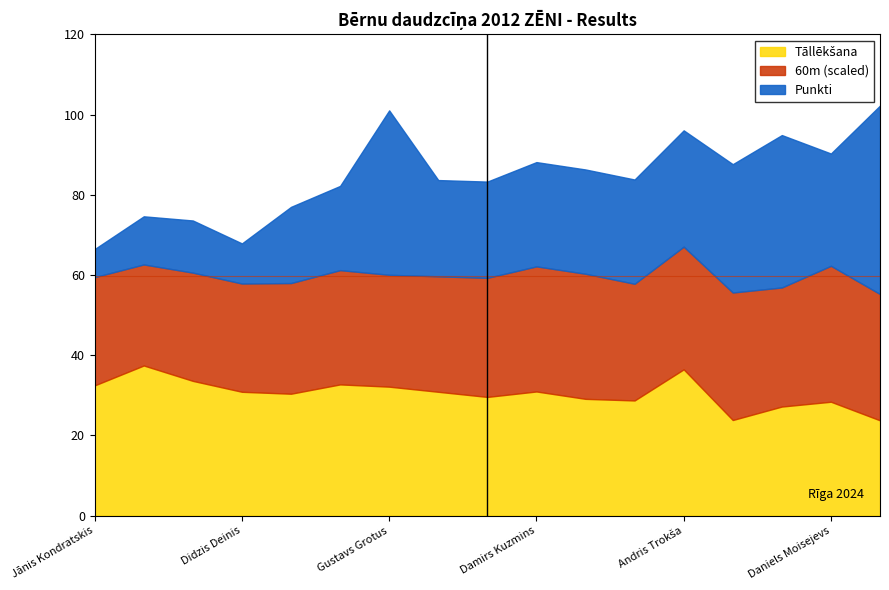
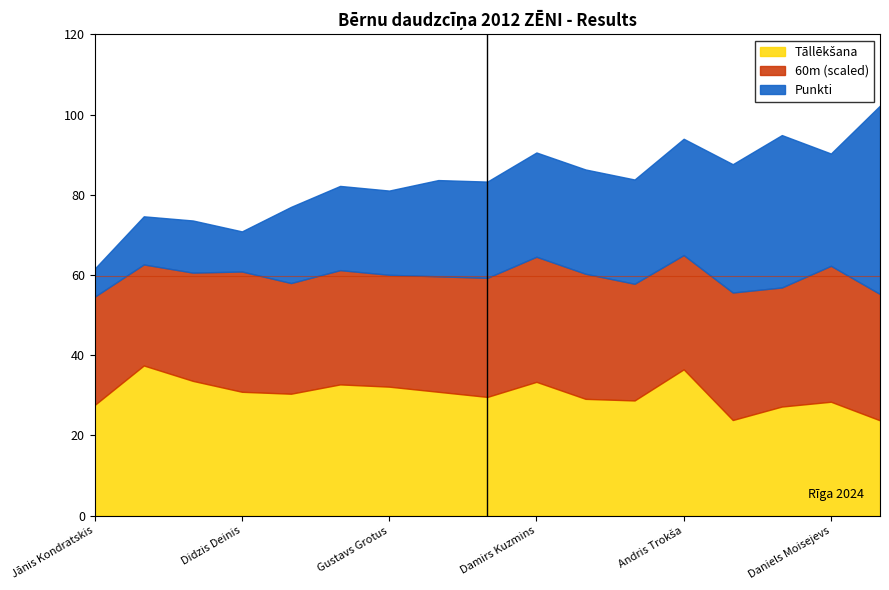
  {
    "Tāllēkšana": {
-     "Jānis Kondratskis": 32,
+     "Jānis Kondratskis": 28,
      "Didzis Deinis": 31,
      "Gustavs Grotus": 32,
-     "Damirs Kuzmins": 31,
+     "Damirs Kuzmins": 33,
      "Andris Trokša": 36,
      "Daniels Moisejevs": 28
    },
    "60m (scaled)": {
      "Jānis Kondratskis": 27,
-     "Didzis Deinis": 27,
+     "Didzis Deinis": 30,
      "Gustavs Grotus": 28,
      "Damirs Kuzmins": 31,
-     "Andris Trokša": 31,
+     "Andris Trokša": 28,
      "Daniels Moisejevs": 34
    },
    "Punkti": {
      "Jānis Kondratskis": 7,
      "Didzis Deinis": 10,
-     "Gustavs Grotus": 41,
+     "Gustavs Grotus": 21,
      "Damirs Kuzmins": 26,
      "Andris Trokša": 29,
      "Daniels Moisejevs": 28
    }
  }
